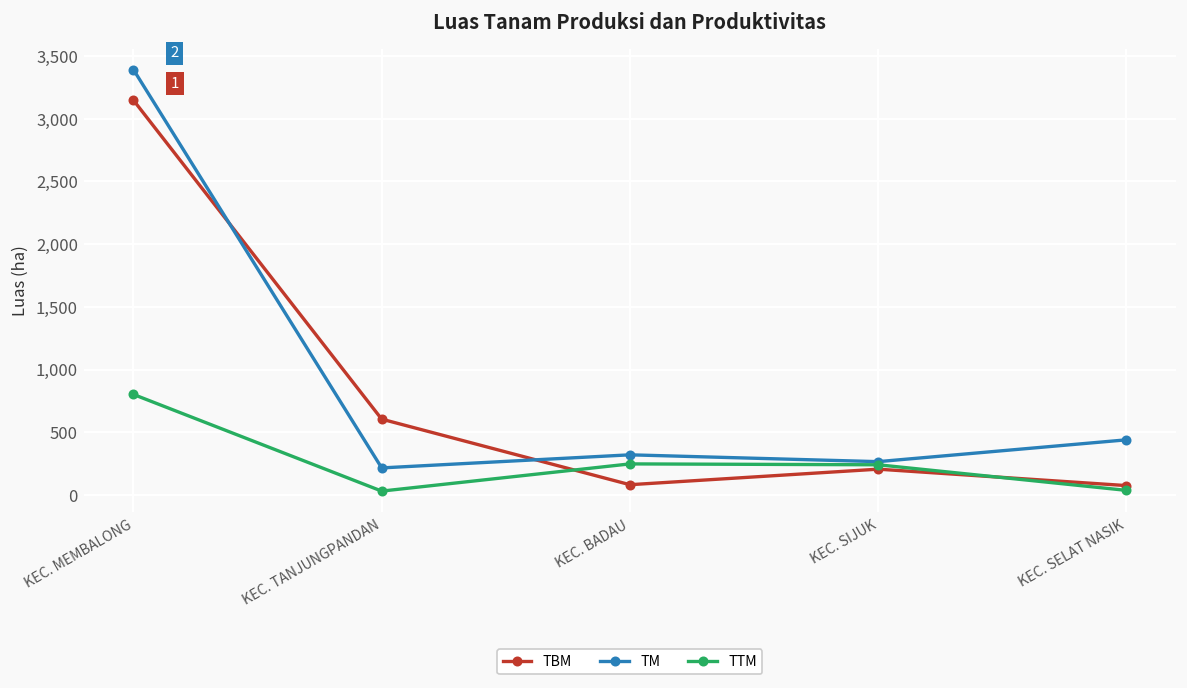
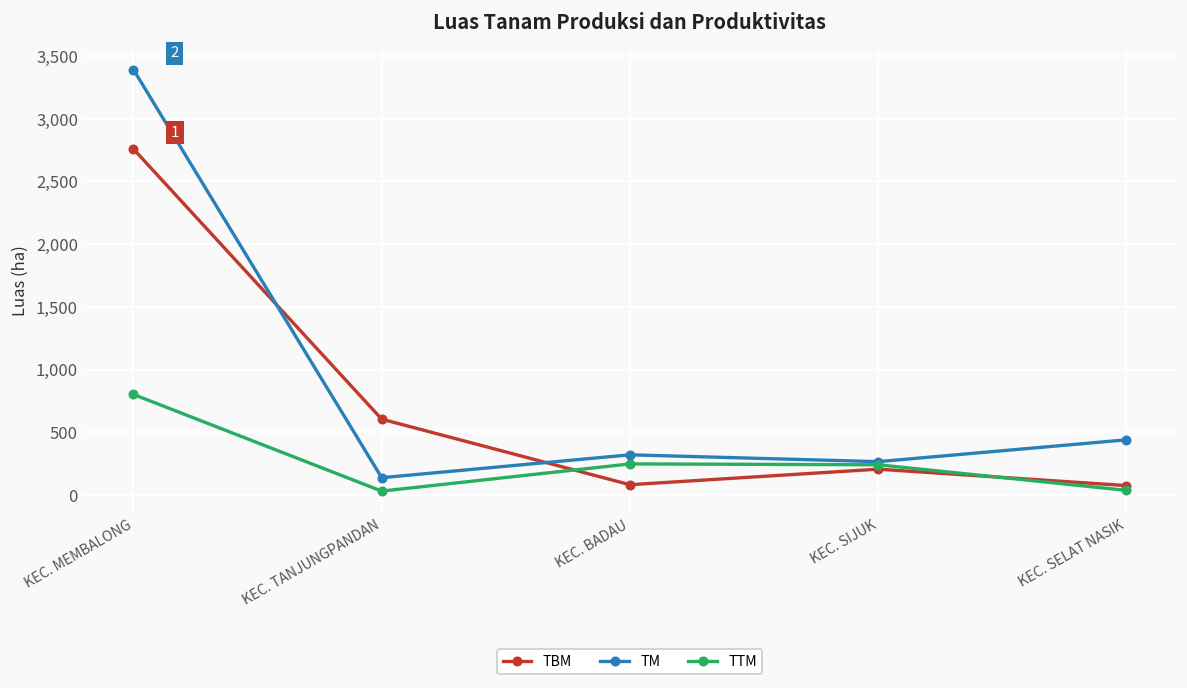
  {
    "TBM": {
-     "KEC. MEMBALONG": "3,150",
+     "KEC. MEMBALONG": "2,760",
      "KEC. TANJUNGPANDAN": "600",
      "KEC. BADAU": "80",
      "KEC. SIJUK": "210",
      "KEC. SELAT NASIK": "70"
    },
    "TM": {
      "KEC. MEMBALONG": "3,390",
-     "KEC. TANJUNGPANDAN": "220",
+     "KEC. TANJUNGPANDAN": "140",
      "KEC. BADAU": "320",
      "KEC. SIJUK": "270",
      "KEC. SELAT NASIK": "440"
    },
    "TTM": {
      "KEC. MEMBALONG": "800",
      "KEC. TANJUNGPANDAN": "30",
      "KEC. BADAU": "250",
      "KEC. SIJUK": "240",
      "KEC. SELAT NASIK": "40"
    }
  }
